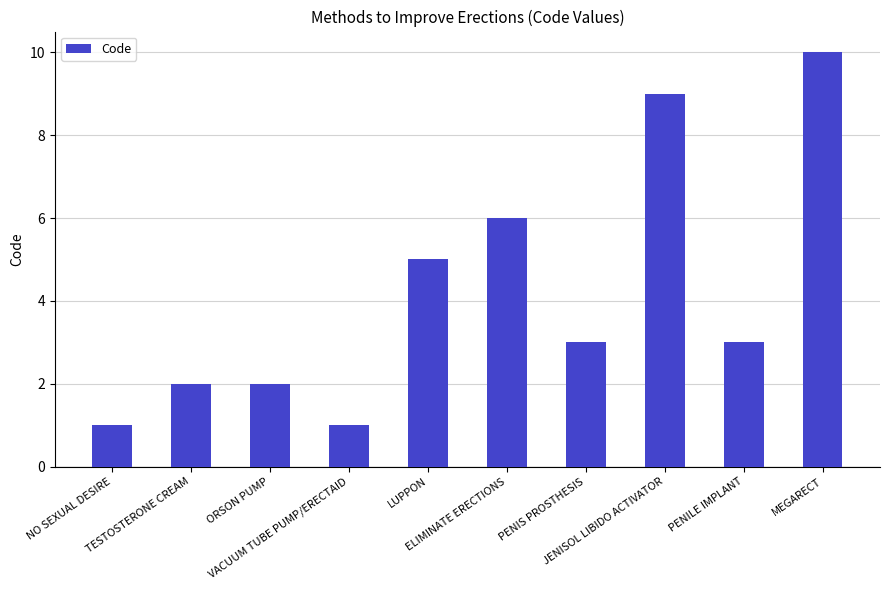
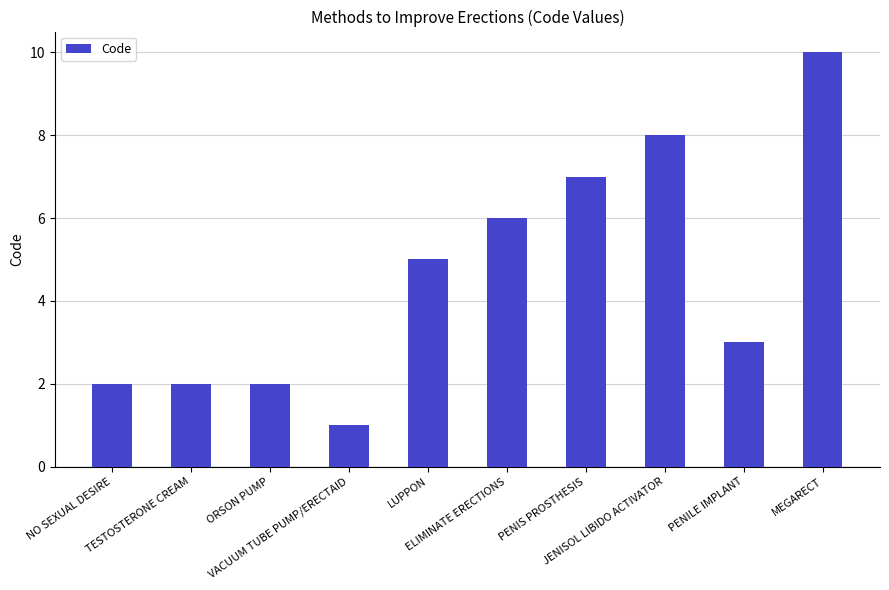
  {
-   "NO SEXUAL DESIRE": 1,
+   "NO SEXUAL DESIRE": 2,
    "TESTOSTERONE CREAM": 2,
    "ORSON PUMP": 2,
    "VACUUM TUBE PUMP/ERECTAID": 1,
    "LUPPON": 5,
    "ELIMINATE ERECTIONS": 6,
-   "PENIS PROSTHESIS": 3,
-   "JENISOL LIBIDO ACTIVATOR": 9,
+   "PENIS PROSTHESIS": 7,
+   "JENISOL LIBIDO ACTIVATOR": 8,
    "PENILE IMPLANT": 3,
    "MEGARECT": 10
  }
